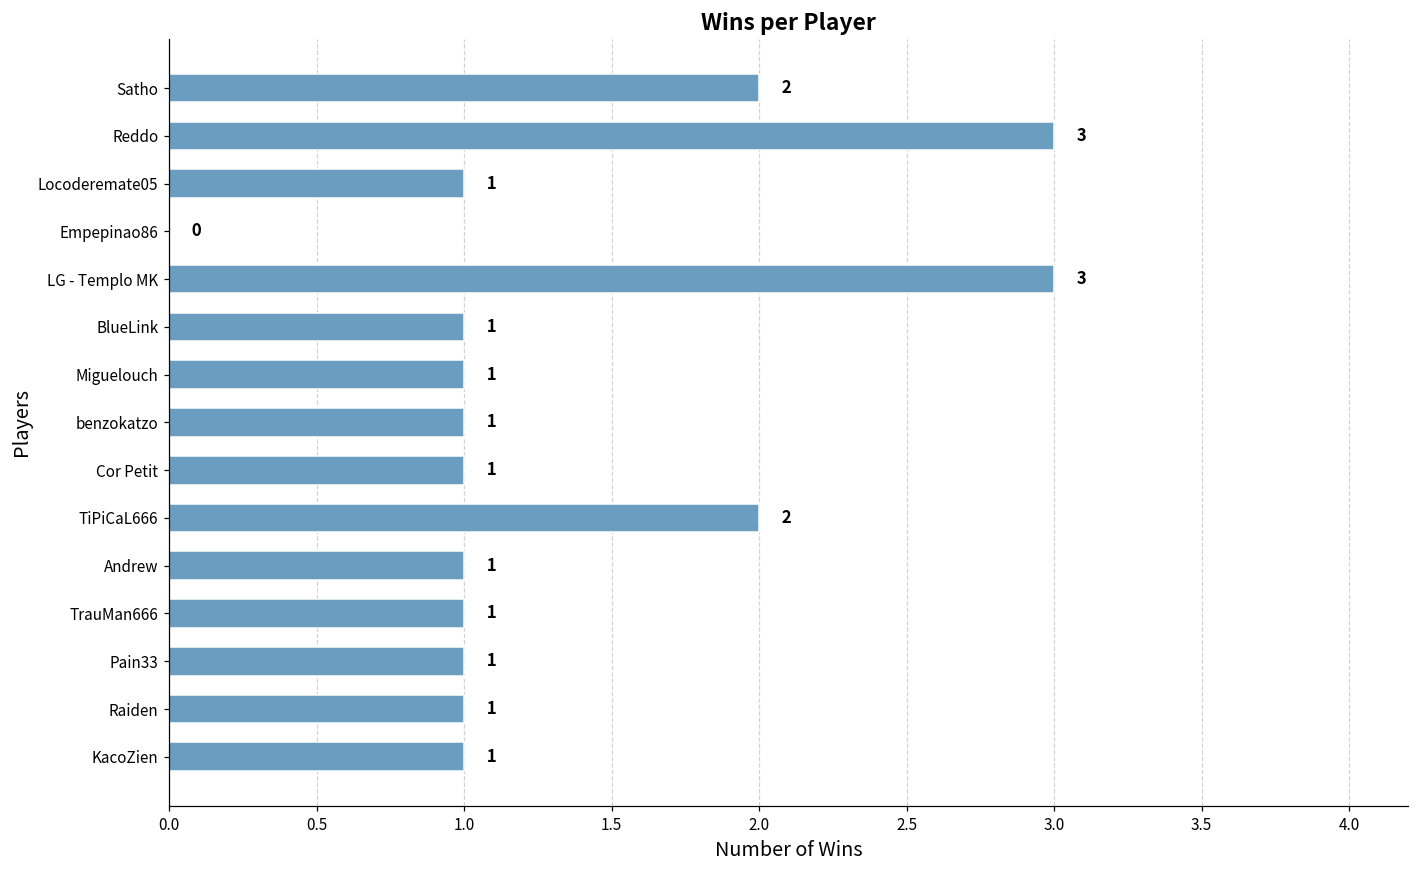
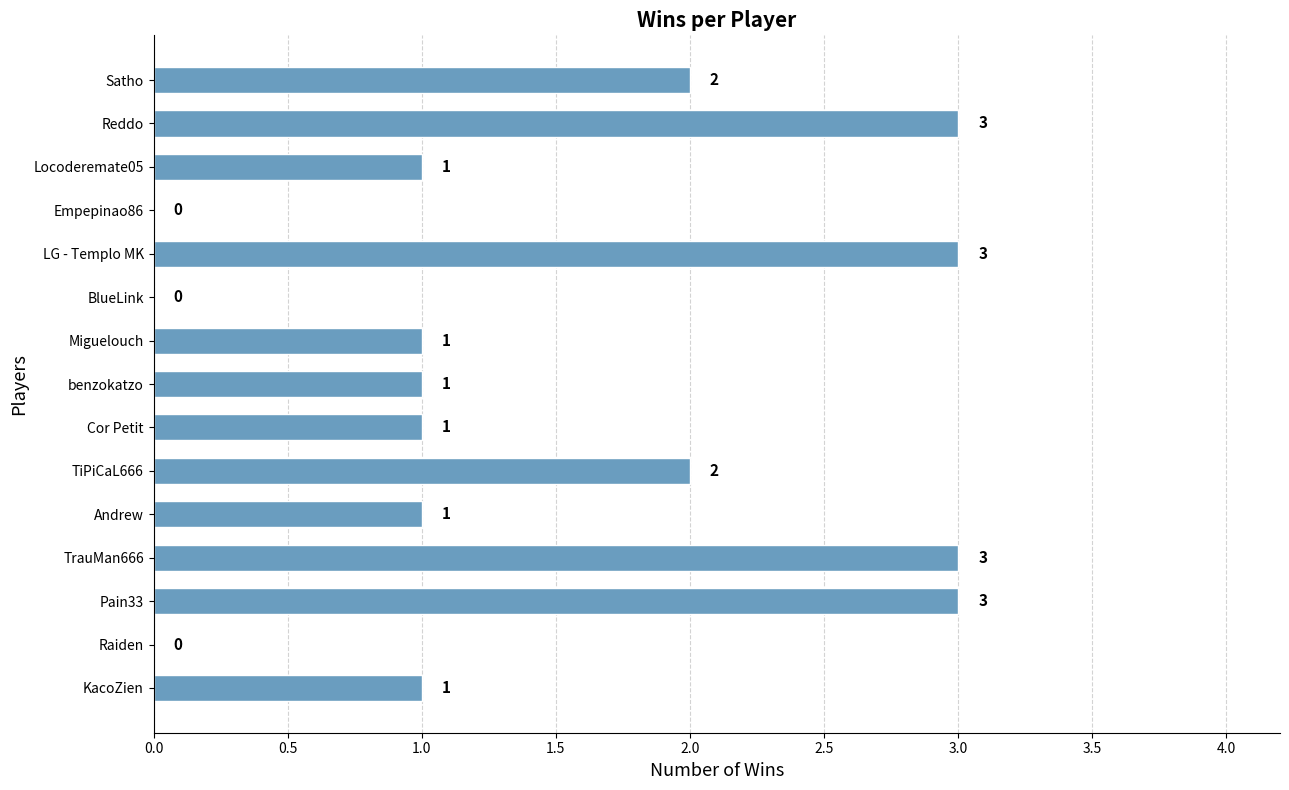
  {
    "Satho": 2,
    "Reddo": 3,
    "Locoderemate05": 1,
    "Empepinao86": 0,
    "LG - Templo MK": 3,
-   "BlueLink": 1,
+   "BlueLink": 0,
    "Miguelouch": 1,
    "benzokatzo": 1,
    "Cor Petit": 1,
    "TiPiCaL666": 2,
    "Andrew": 1,
-   "TrauMan666": 1,
-   "Pain33": 1,
-   "Raiden": 1,
+   "TrauMan666": 3,
+   "Pain33": 3,
+   "Raiden": 0,
    "KacoZien": 1
  }
